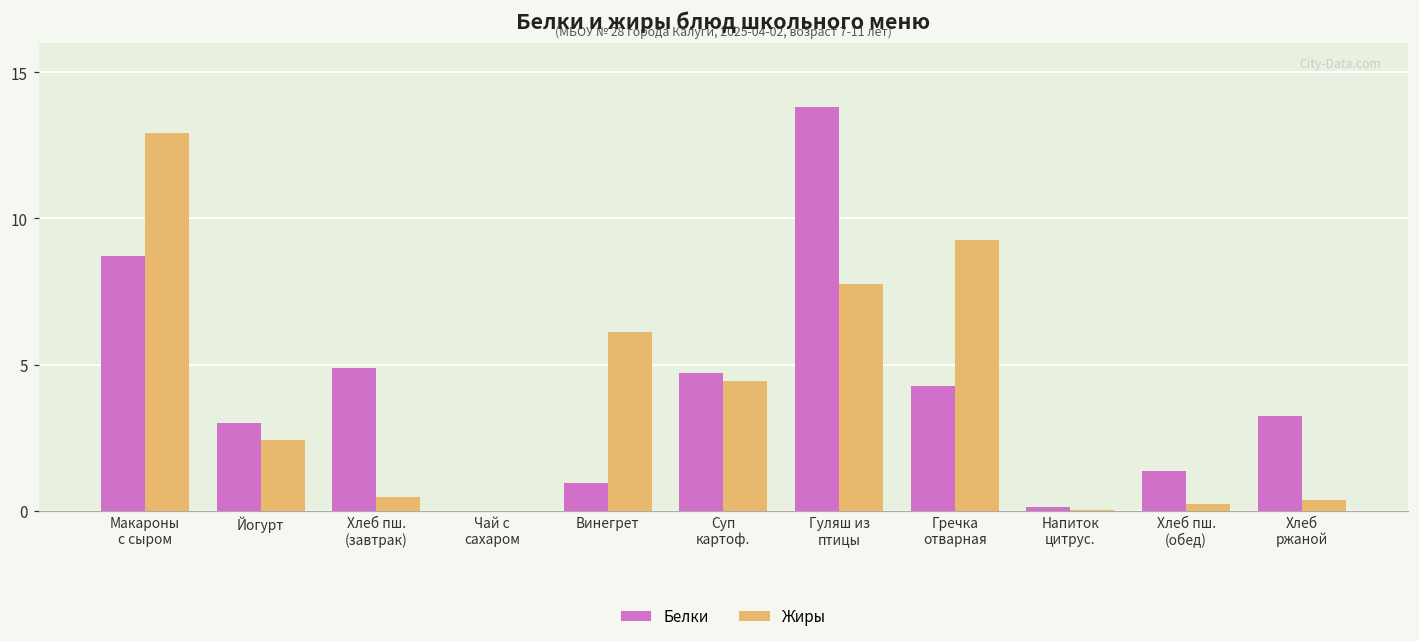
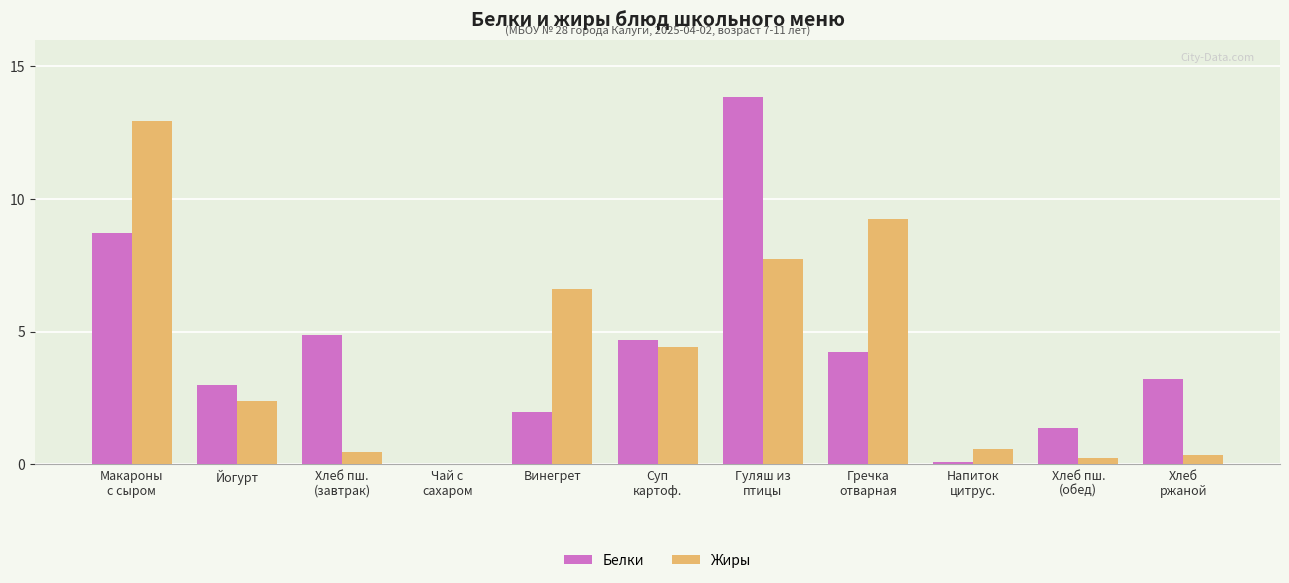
  {
    "Белки": {
      "Макароны с сыром": 8.7,
      "Йогурт": 3.0,
      "Хлеб пш. (завтрак)": 4.9,
      "Чай с сахаром": 0.0,
-     "Винегрет": 1.0,
+     "Винегрет": 2.0,
      "Суп картоф.": 4.7,
      "Гуляш из птицы": 13.8,
      "Гречка отварная": 4.3,
      "Напиток цитрус.": 0.1,
      "Хлеб пш. (обед)": 1.4,
      "Хлеб ржаной": 3.2
    },
    "Жиры": {
      "Макароны с сыром": 12.9,
      "Йогурт": 2.4,
      "Хлеб пш. (завтрак)": 0.5,
      "Чай с сахаром": 0.0,
-     "Винегрет": 6.1,
+     "Винегрет": 6.6,
      "Суп картоф.": 4.4,
      "Гуляш из птицы": 7.8,
      "Гречка отварная": 9.3,
-     "Напиток цитрус.": 0.0,
+     "Напиток цитрус.": 0.6,
      "Хлеб пш. (обед)": 0.2,
      "Хлеб ржаной": 0.4
    }
  }
